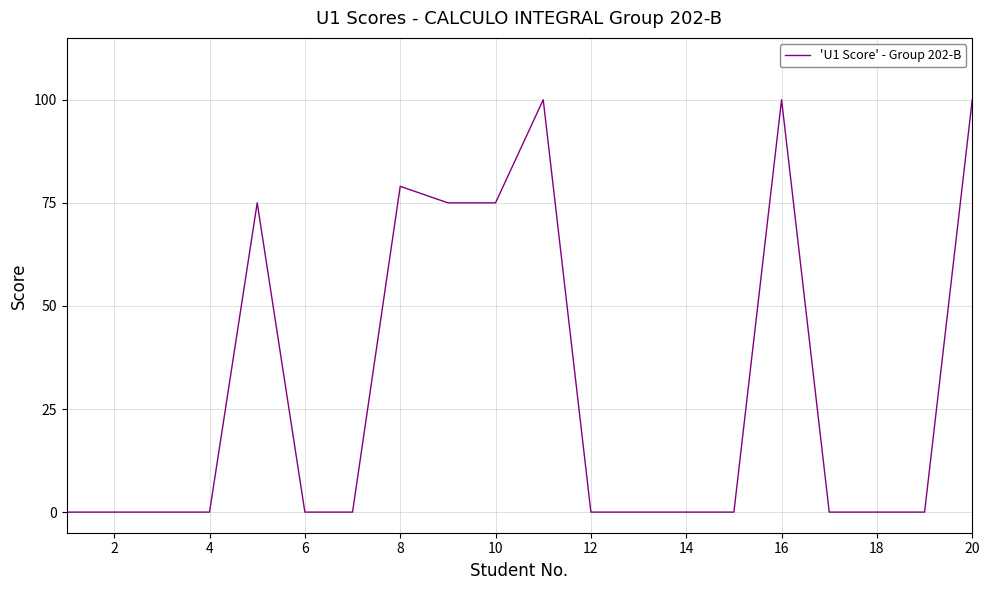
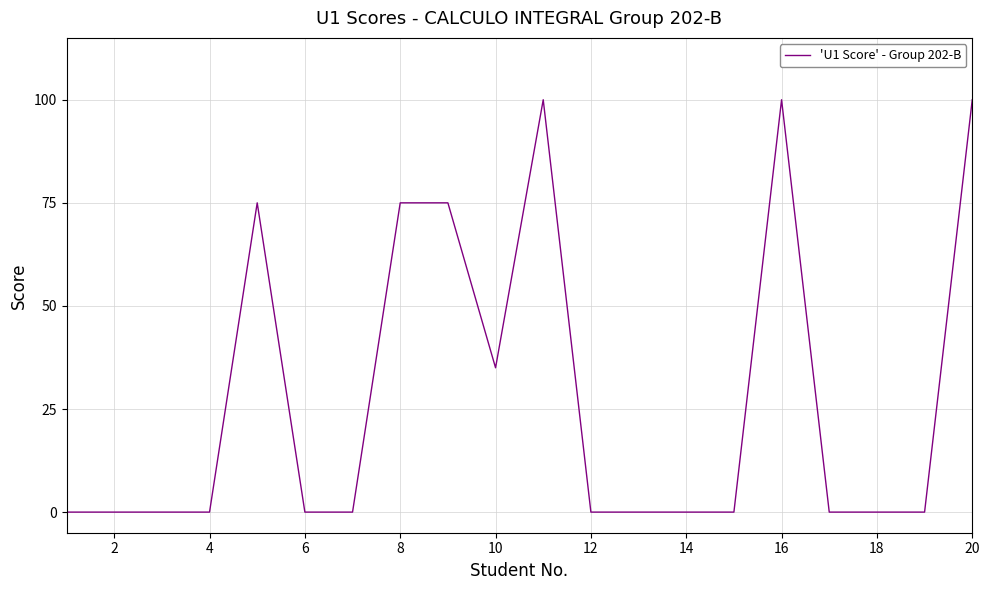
  {
    "2": 0,
    "4": 0,
    "6": 0,
-   "8": 79,
-   "10": 75,
+   "8": 75,
+   "10": 35,
    "12": 0,
    "14": 0,
    "16": 100,
    "18": 0,
    "20": 100
  }
